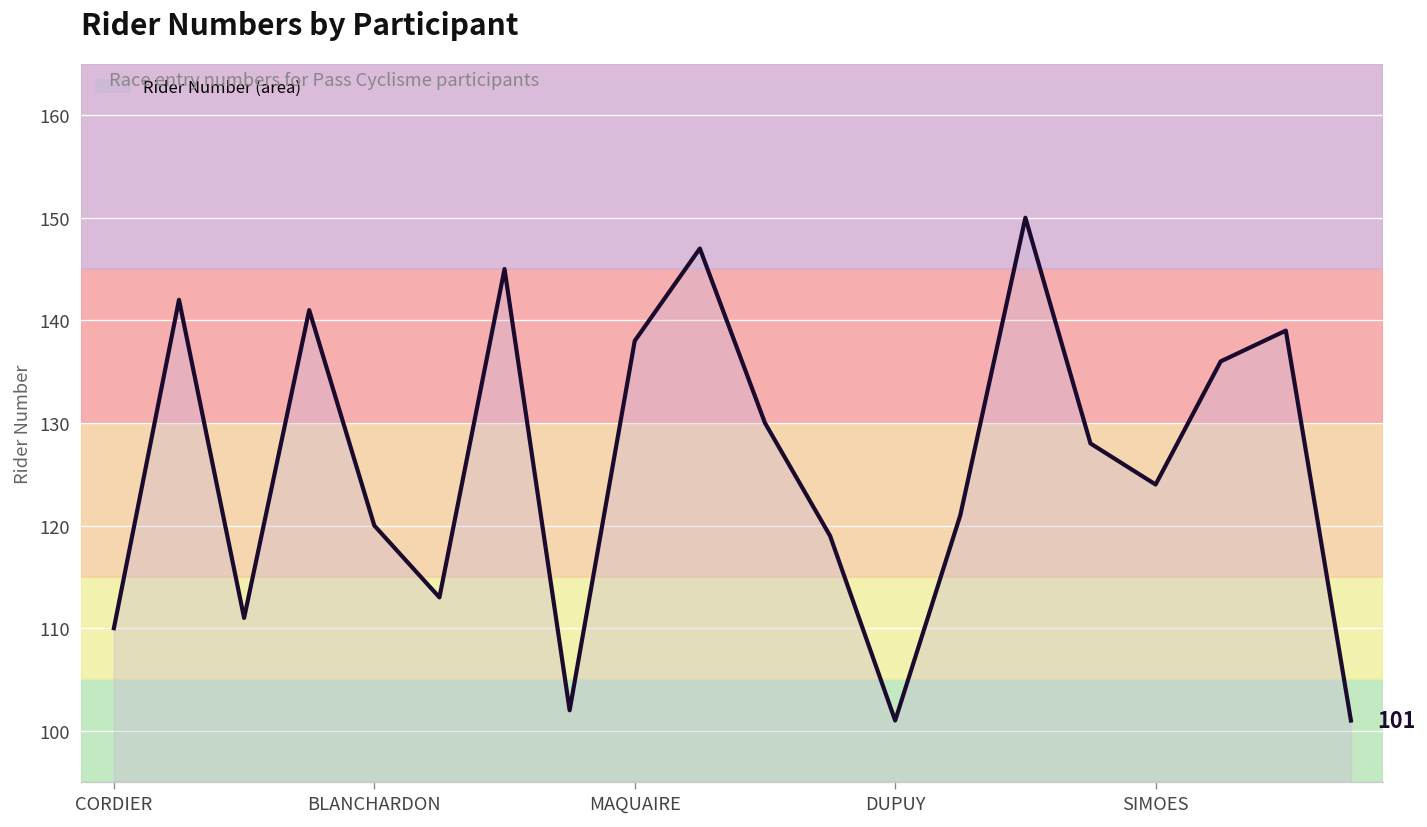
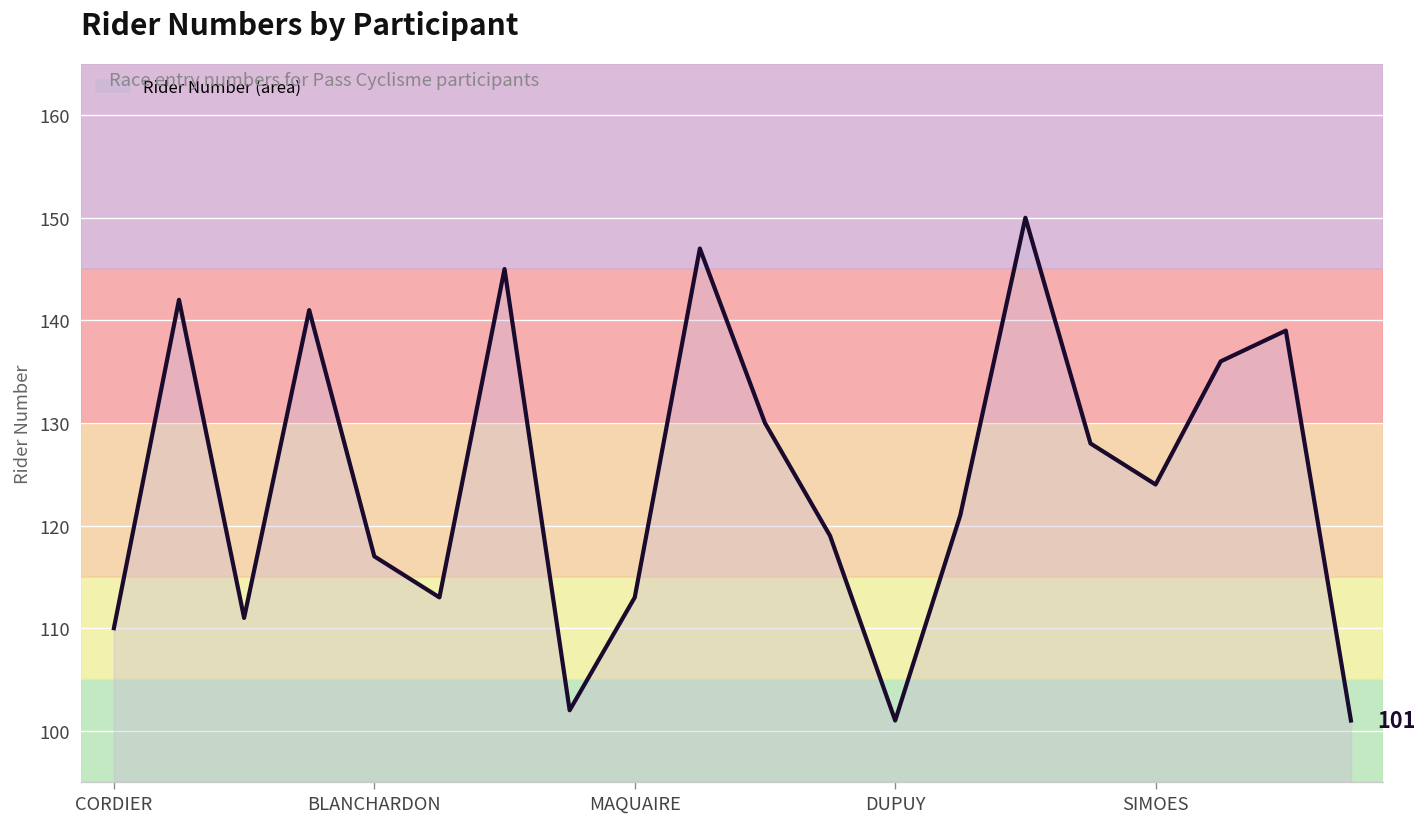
  {
    "CORDIER": 110,
-   "BLANCHARDON": 120,
-   "MAQUAIRE": 138,
+   "BLANCHARDON": 117,
+   "MAQUAIRE": 113,
    "DUPUY": 101,
    "SIMOES": 124
  }
